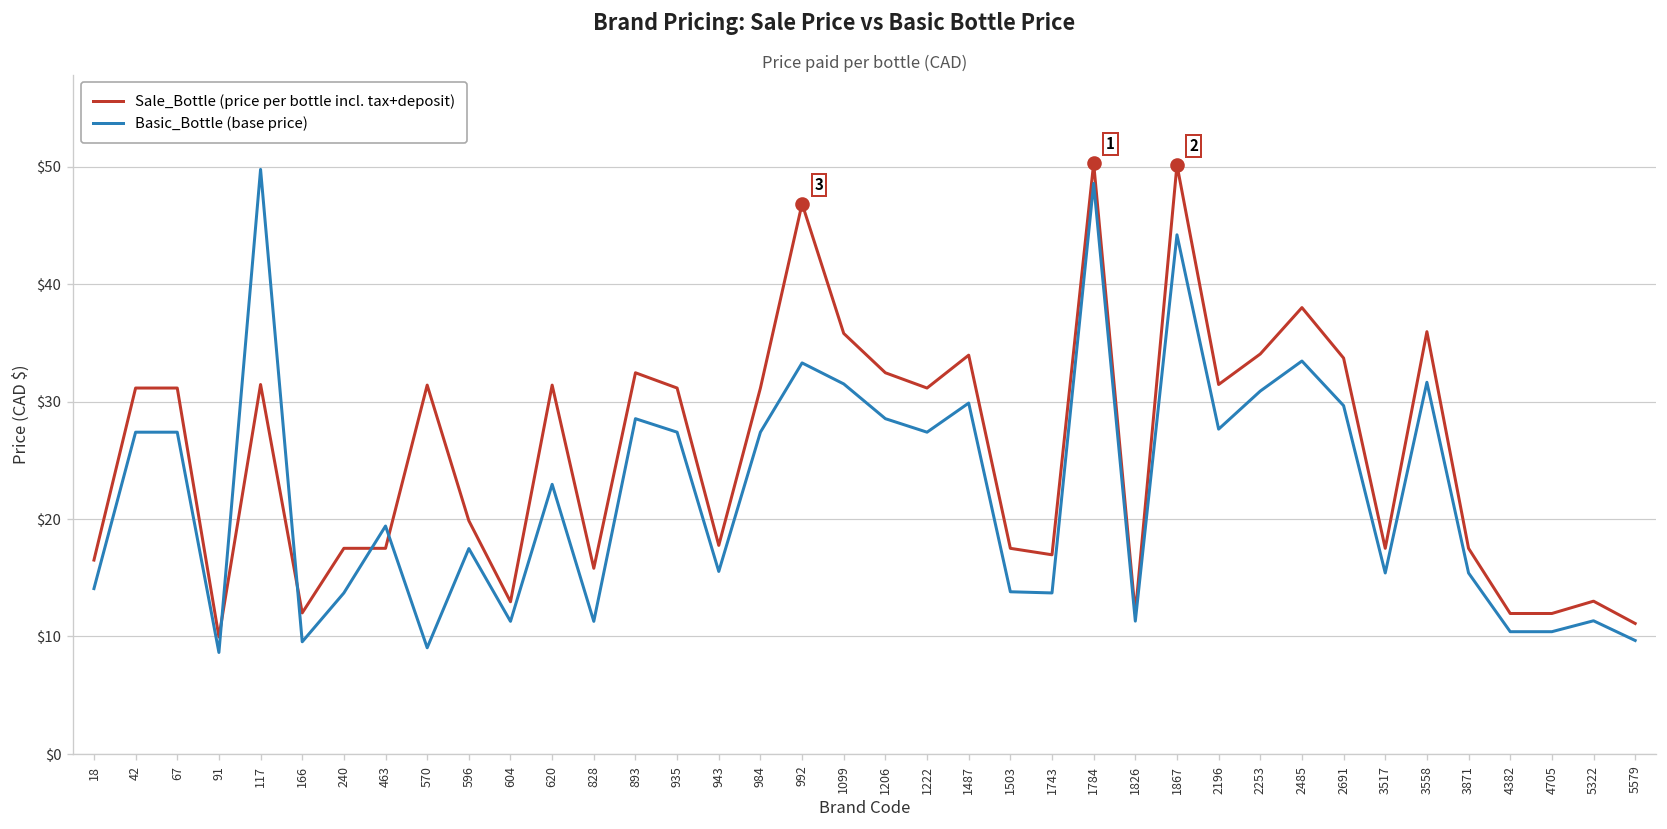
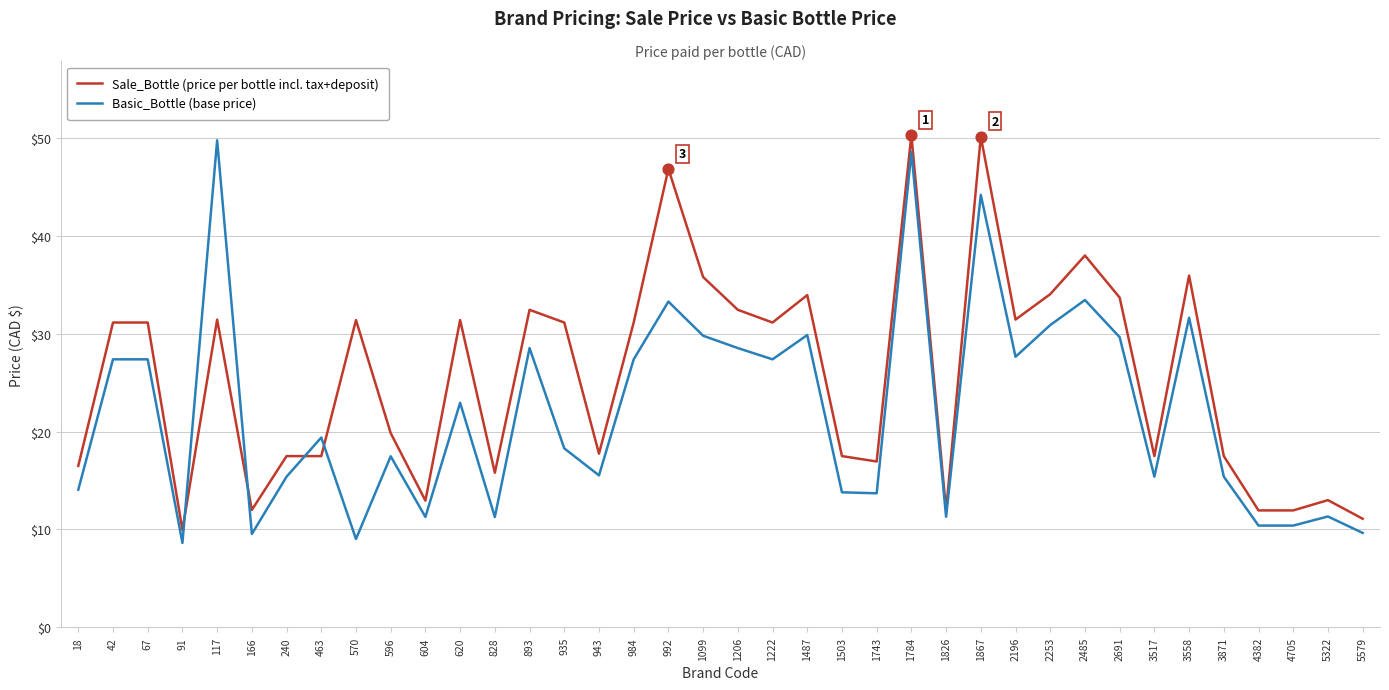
  {
    "Basic_Bottle (base price)": {
      "18": "$14",
      "42": "$27",
      "67": "$27",
      "91": "$9",
      "117": "$50",
      "166": "$10",
-     "240": "$14",
+     "240": "$15",
      "463": "$19",
      "570": "$9",
      "596": "$17",
      "604": "$11",
      "620": "$23",
      "828": "$11",
      "893": "$29",
-     "935": "$27",
+     "935": "$18",
      "943": "$16",
      "984": "$27",
      "992": "$33",
-     "1099": "$32",
+     "1099": "$30",
      "1206": "$29",
      "1222": "$27",
      "1487": "$30",
      "1503": "$14",
      "1743": "$14",
      "1784": "$49",
      "1826": "$11",
      "1867": "$44",
      "2196": "$28",
      "2253": "$31",
      "2485": "$33",
      "2691": "$30",
      "3517": "$15",
      "3558": "$32",
      "3871": "$15",
      "4382": "$10",
      "4705": "$10",
      "5322": "$11",
      "5579": "$10"
    }
  }
